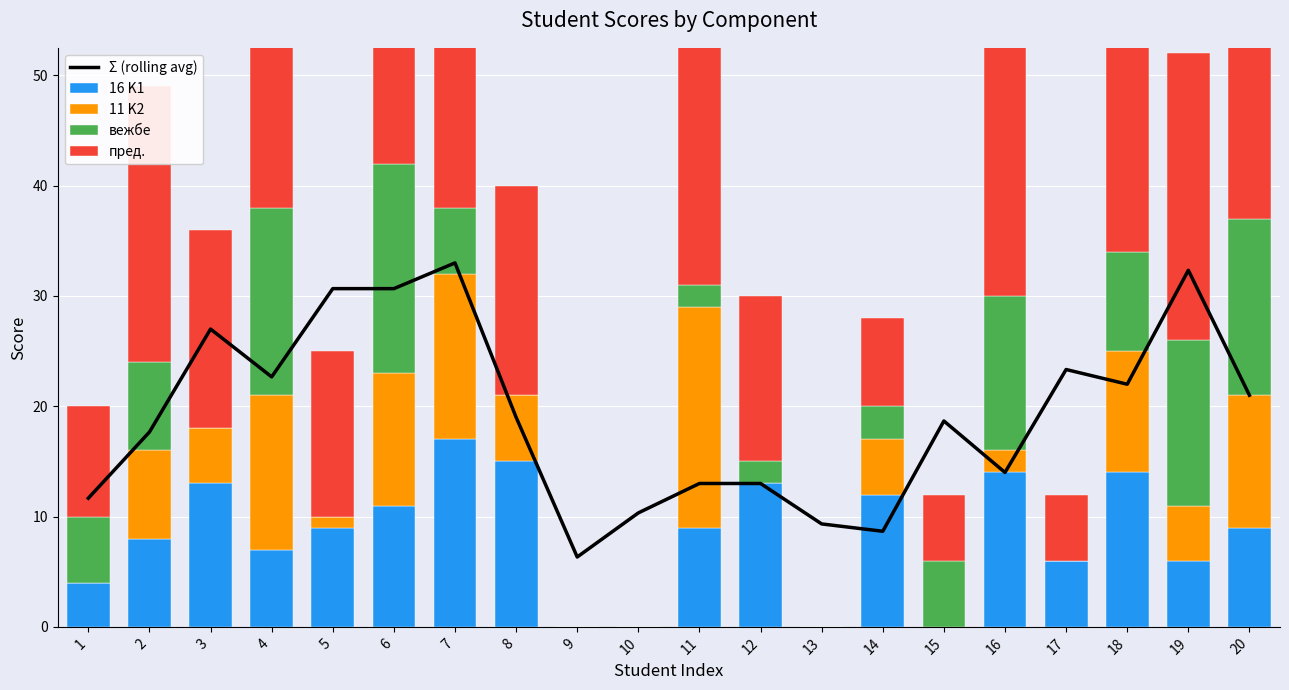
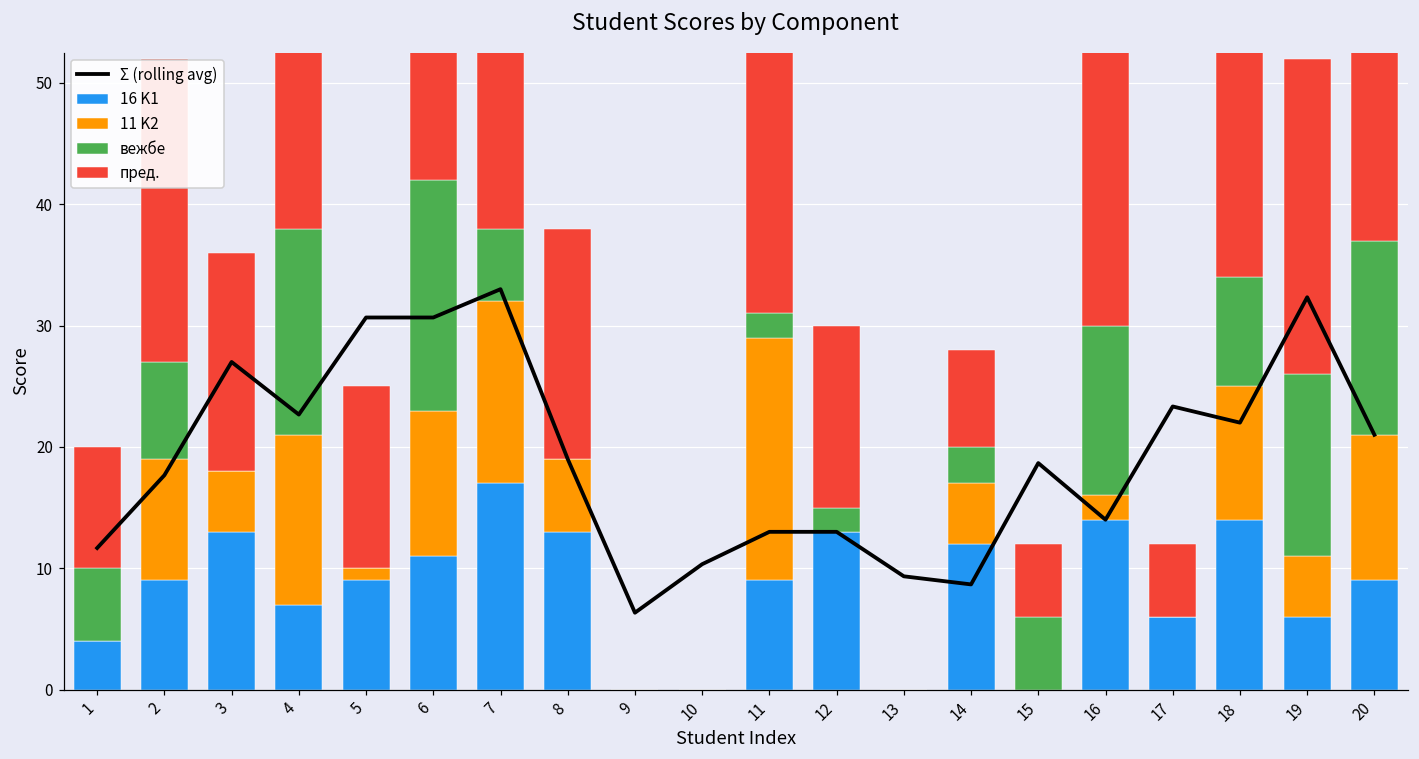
  {
    "Σ (rolling avg)": {
      "1": 11.7,
      "2": 17.7,
      "3": 27,
      "4": 22.7,
      "5": 30.7,
      "6": 30.7,
      "7": 33,
      "8": 19,
      "9": 6.3,
      "10": 10.3,
      "11": 13,
      "12": 13,
      "13": 9.3,
      "14": 8.7,
      "15": 18.7,
      "16": 14,
      "17": 23.3,
      "18": 22,
      "19": 32.3,
      "20": 21
    },
    "16 K1": {
      "1": 4,
-     "2": 8,
+     "2": 9,
      "3": 13,
      "4": 7,
      "5": 9,
      "6": 11,
      "7": 17,
-     "8": 15,
+     "8": 13,
      "9": 0,
      "10": 0,
      "11": 9,
      "12": 13,
      "13": 0,
      "14": 12,
      "15": 0,
      "16": 14,
      "17": 6,
      "18": 14,
      "19": 6,
      "20": 9
    },
    "11 K2": {
      "1": 0,
-     "2": 8,
+     "2": 10,
      "3": 5,
      "4": 14,
      "5": 1,
      "6": 12,
      "7": 15,
      "8": 6,
      "9": 0,
      "10": 0,
      "11": 20,
      "12": 0,
      "13": 0,
      "14": 5,
      "15": 0,
      "16": 2,
      "17": 0,
      "18": 11,
      "19": 5,
      "20": 12
    },
    "вежбе": {
      "1": 6,
      "2": 8,
      "3": 0,
      "4": 17,
      "5": 0,
      "6": 19,
      "7": 6,
      "8": 0,
      "9": 0,
      "10": 0,
      "11": 2,
      "12": 2,
      "13": 0,
      "14": 3,
      "15": 6,
      "16": 14,
      "17": 0,
      "18": 9,
      "19": 15,
      "20": 16
    },
    "пред.": {
      "1": 10,
      "3": 18,
      "5": 15,
      "8": 19,
      "9": 0,
      "10": 0,
      "12": 15,
      "13": 0,
      "14": 8,
      "15": 6,
      "17": 6,
      "19": 26
    }
  }
